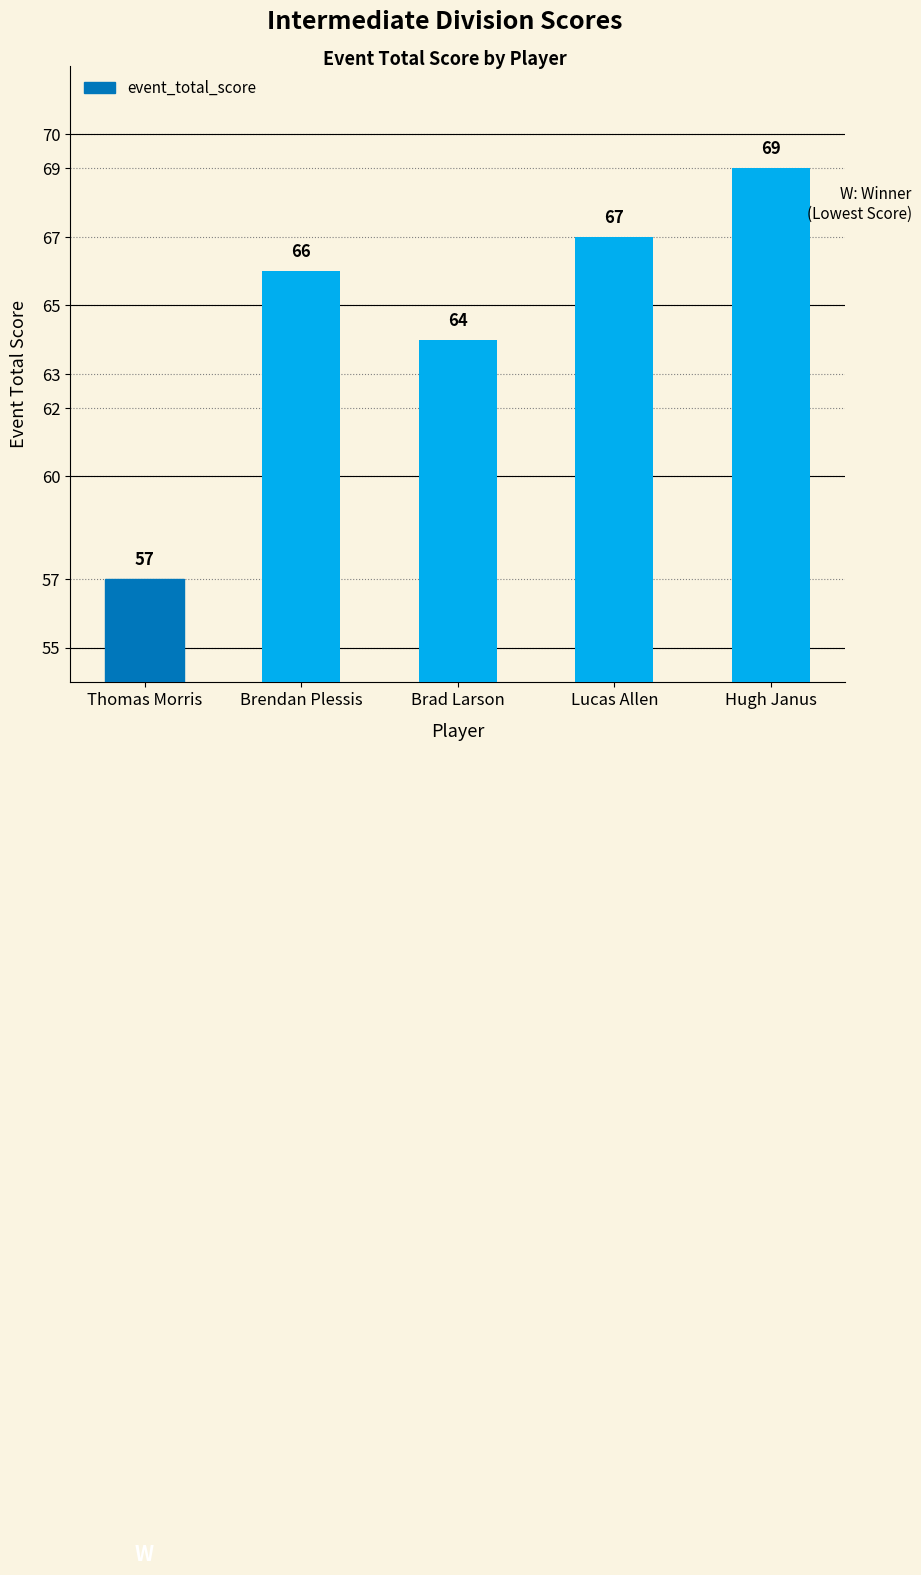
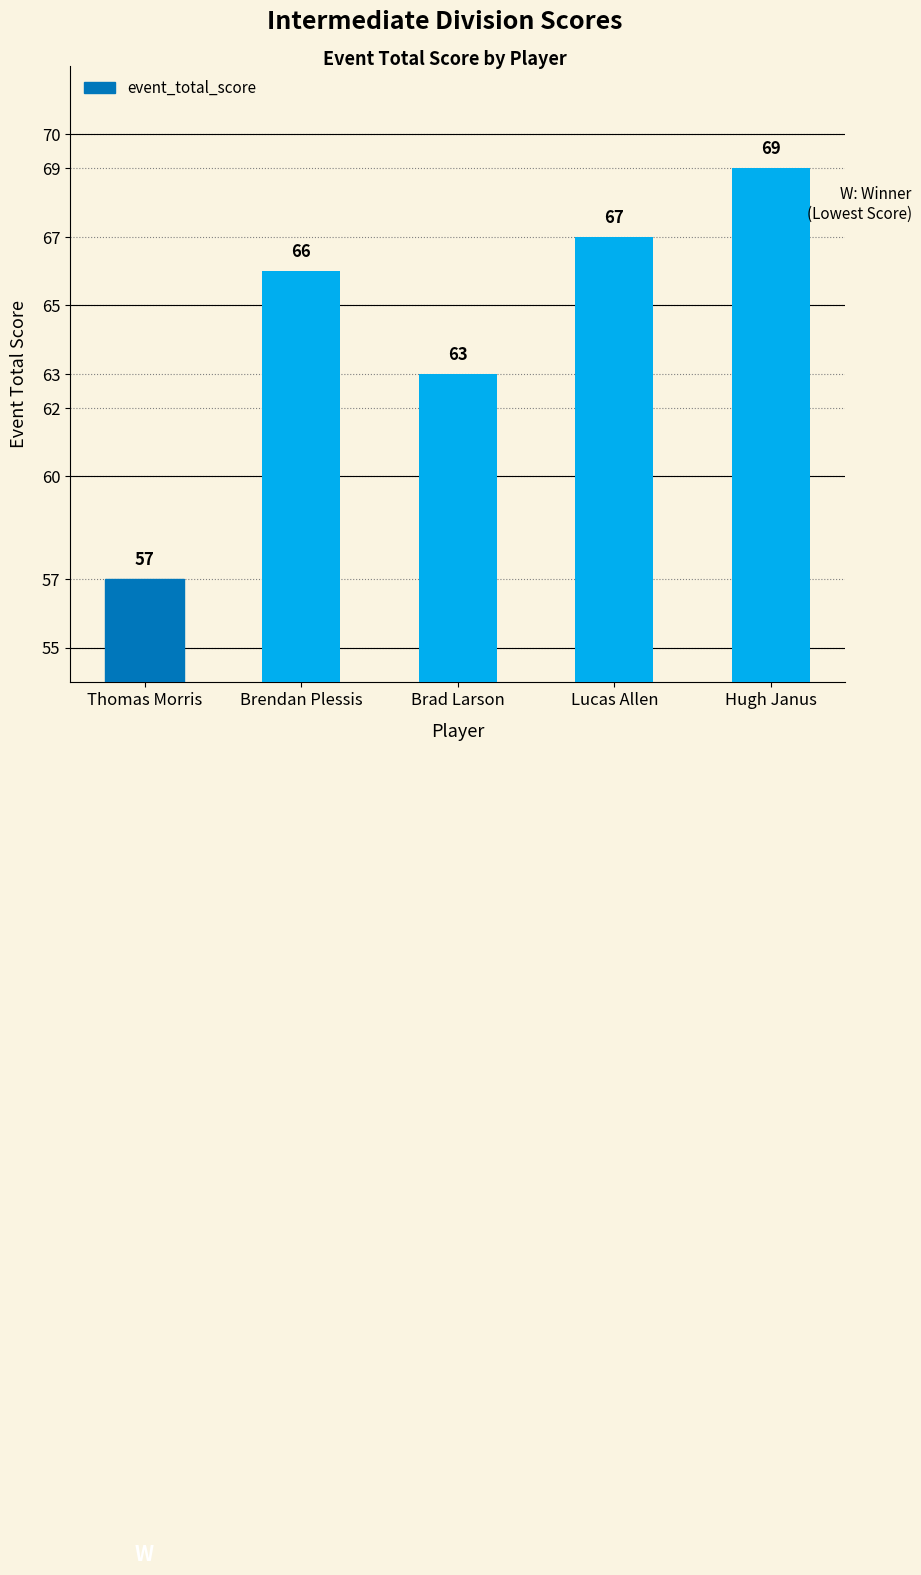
  {
    "Thomas Morris": 57,
    "Brendan Plessis": 66,
-   "Brad Larson": 64,
+   "Brad Larson": 63,
    "Lucas Allen": 67,
    "Hugh Janus": 69
  }
